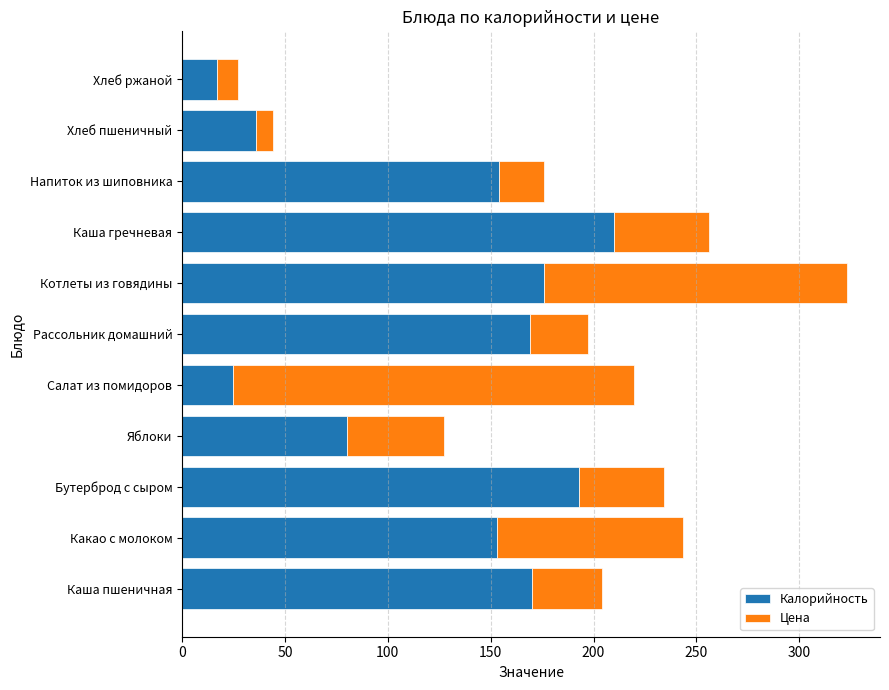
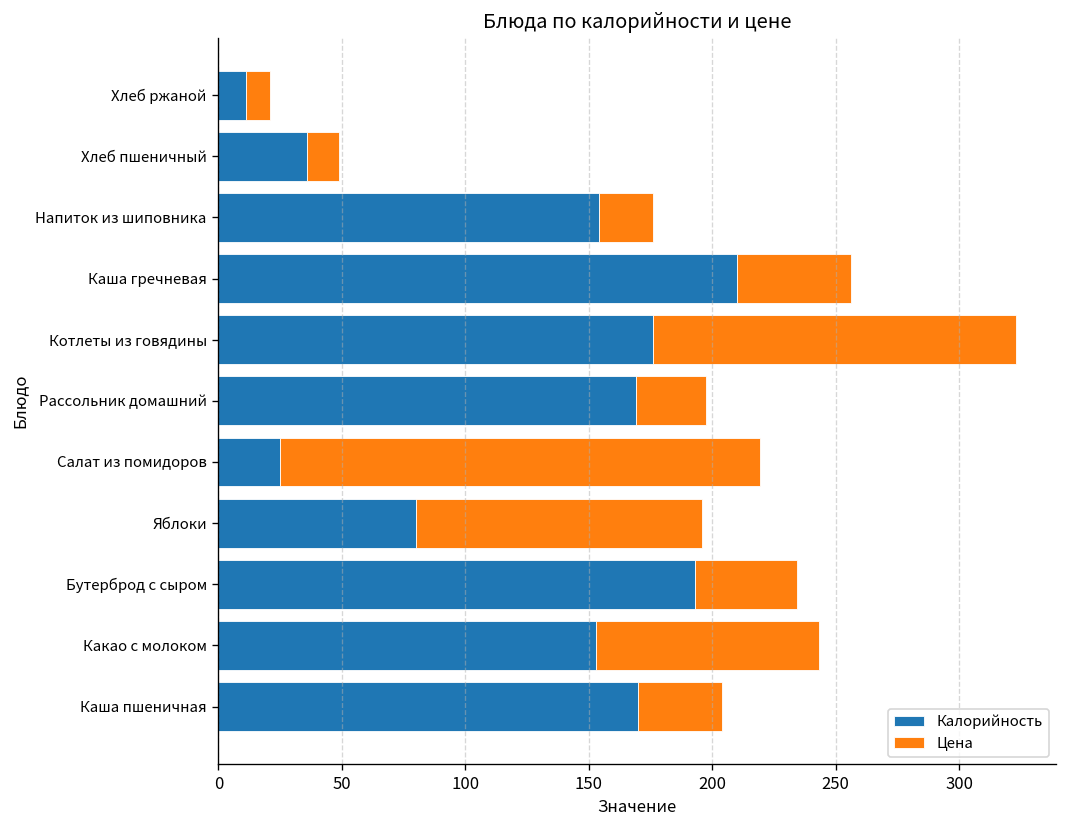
  {
    "Калорийность": {
-     "Хлеб ржаной": 17,
+     "Хлеб ржаной": 11,
      "Хлеб пшеничный": 36,
      "Напиток из шиповника": 154,
      "Каша гречневая": 210,
      "Котлеты из говядины": 176,
      "Рассольник домашний": 169,
      "Салат из помидоров": 25,
      "Яблоки": 80,
      "Бутерброд с сыром": 193,
      "Какао с молоком": 153,
      "Каша пшеничная": 170
    },
    "Цена": {
      "Хлеб ржаной": 10,
-     "Хлеб пшеничный": 8,
+     "Хлеб пшеничный": 13,
      "Напиток из шиповника": 22,
      "Каша гречневая": 46,
      "Котлеты из говядины": 147,
      "Рассольник домашний": 28,
      "Салат из помидоров": 194,
-     "Яблоки": 48,
+     "Яблоки": 116,
      "Бутерброд с сыром": 41,
      "Какао с молоком": 90,
      "Каша пшеничная": 34
    }
  }
